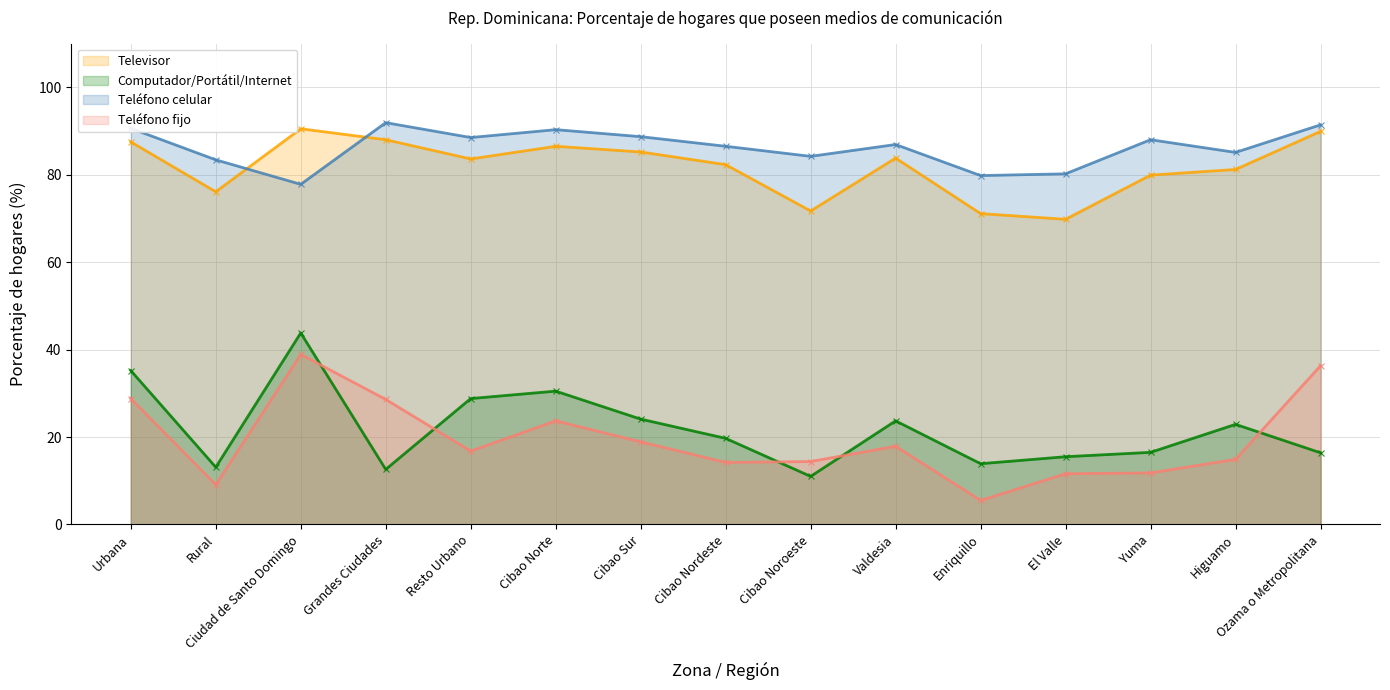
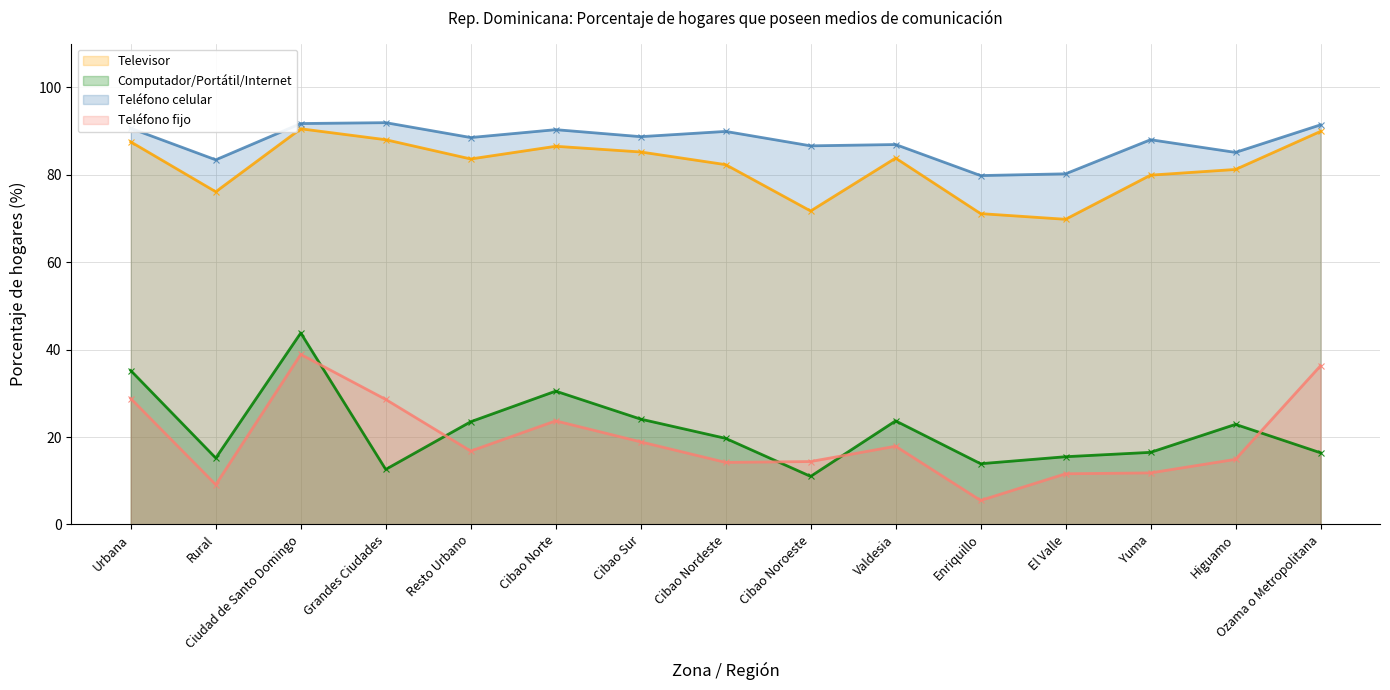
  {
    "Computador/Portátil/Internet": {
      "Urbana": 35,
-     "Rural": 13,
+     "Rural": 15,
      "Ciudad de Santo Domingo": 44,
      "Grandes Ciudades": 13,
-     "Resto Urbano": 29,
+     "Resto Urbano": 24,
      "Cibao Norte": 31,
      "Cibao Sur": 24,
      "Cibao Nordeste": 20,
      "Cibao Noroeste": 11,
      "Valdesia": 24,
      "Enriquillo": 14,
      "El Valle": 16,
      "Yuma": 17,
      "Higuamo": 23,
      "Ozama o Metropolitana": 16
    },
    "Teléfono celular": {
      "Rural": 83,
-     "Ciudad de Santo Domingo": 78,
+     "Ciudad de Santo Domingo": 92,
      "Grandes Ciudades": 92,
      "Resto Urbano": 89,
      "Cibao Norte": 90,
      "Cibao Sur": 89,
-     "Cibao Nordeste": 87,
-     "Cibao Noroeste": 84,
+     "Cibao Nordeste": 90,
+     "Cibao Noroeste": 87,
      "Valdesia": 87,
      "Enriquillo": 80,
      "El Valle": 80,
      "Yuma": 88,
      "Higuamo": 85,
      "Ozama o Metropolitana": 91
    }
  }
